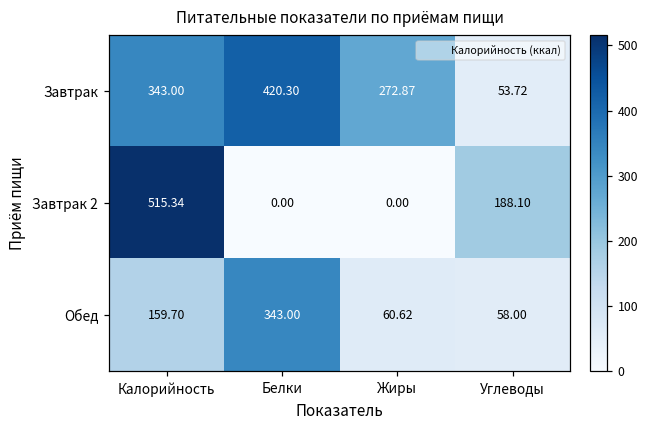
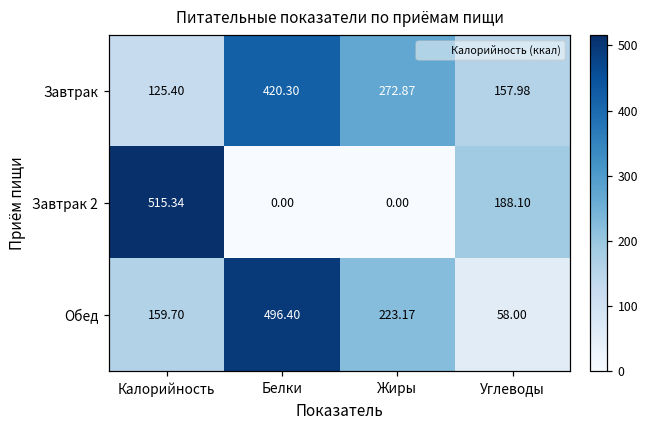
  {
    "Завтрак": {
-     "Калорийность": 343.00,
+     "Калорийность": 125.40,
      "Белки": 420.30,
      "Жиры": 272.87,
-     "Углеводы": 53.72
+     "Углеводы": 157.98
    },
    "Завтрак 2": {
      "Калорийность": 515.34,
      "Белки": 0.00,
      "Жиры": 0.00,
      "Углеводы": 188.10
    },
    "Обед": {
      "Калорийность": 159.70,
-     "Белки": 343.00,
-     "Жиры": 60.62,
+     "Белки": 496.40,
+     "Жиры": 223.17,
      "Углеводы": 58.00
    }
  }
